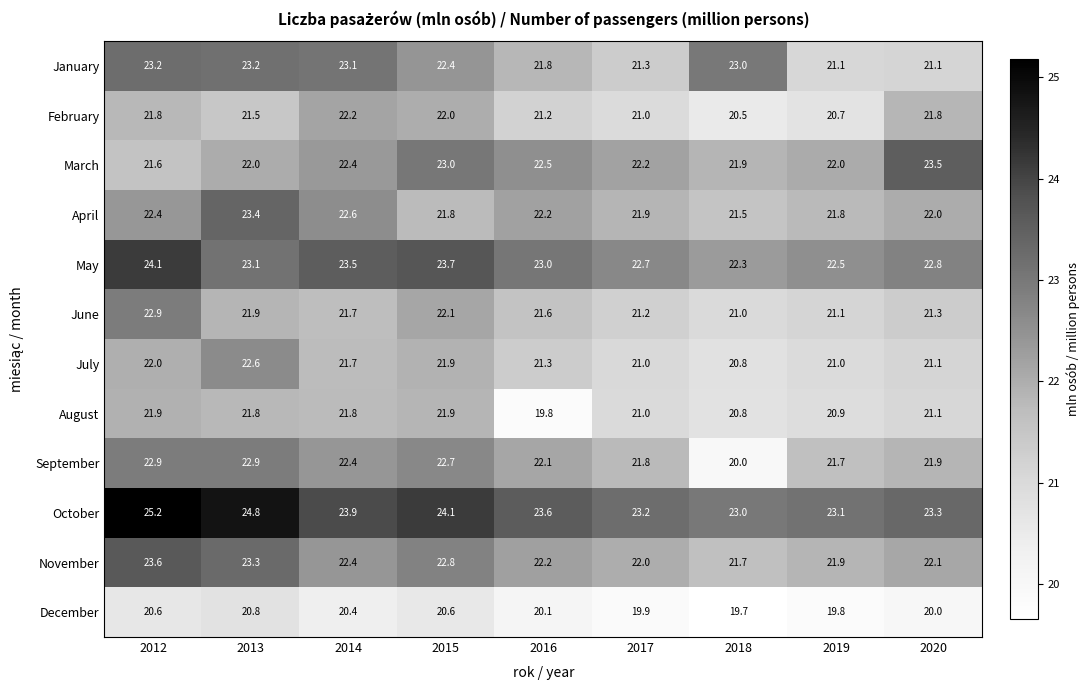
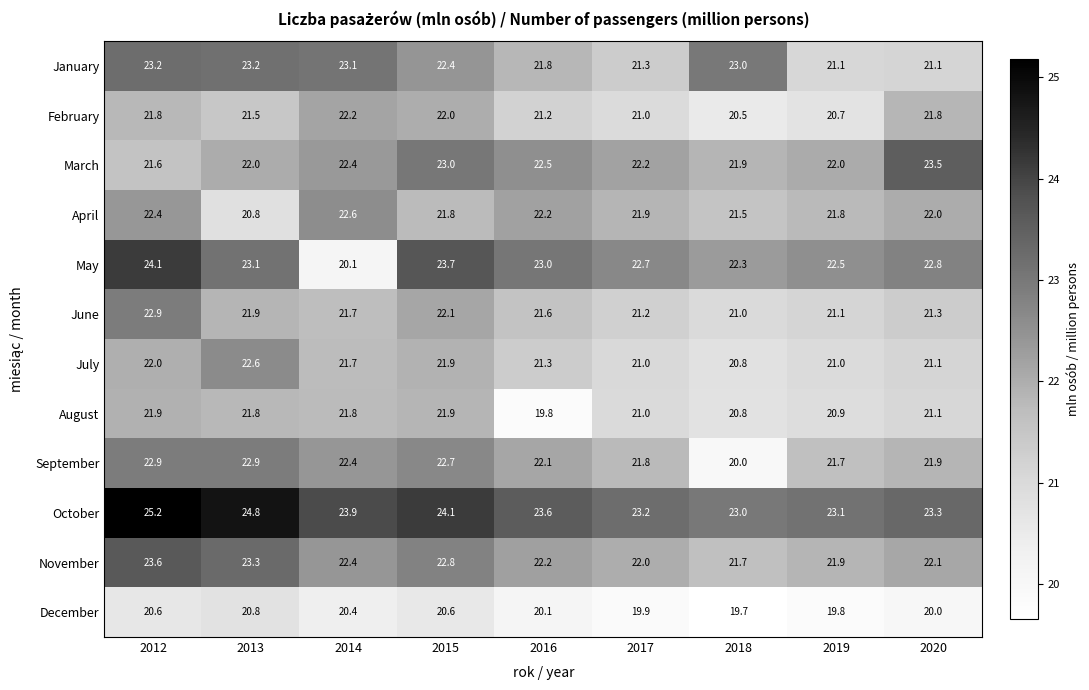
  {
    "January": {
      "2012": 23.2,
      "2013": 23.2,
      "2014": 23.1,
      "2015": 22.4,
      "2016": 21.8,
      "2017": 21.3,
      "2018": 23.0,
      "2019": 21.1,
      "2020": 21.1
    },
    "February": {
      "2012": 21.8,
      "2013": 21.5,
      "2014": 22.2,
      "2015": 22.0,
      "2016": 21.2,
      "2017": 21.0,
      "2018": 20.5,
      "2019": 20.7,
      "2020": 21.8
    },
    "March": {
      "2012": 21.6,
      "2013": 22.0,
      "2014": 22.4,
      "2015": 23.0,
      "2016": 22.5,
      "2017": 22.2,
      "2018": 21.9,
      "2019": 22.0,
      "2020": 23.5
    },
    "April": {
      "2012": 22.4,
-     "2013": 23.4,
+     "2013": 20.8,
      "2014": 22.6,
      "2015": 21.8,
      "2016": 22.2,
      "2017": 21.9,
      "2018": 21.5,
      "2019": 21.8,
      "2020": 22.0
    },
    "May": {
      "2012": 24.1,
      "2013": 23.1,
-     "2014": 23.5,
+     "2014": 20.1,
      "2015": 23.7,
      "2016": 23.0,
      "2017": 22.7,
      "2018": 22.3,
      "2019": 22.5,
      "2020": 22.8
    },
    "June": {
      "2012": 22.9,
      "2013": 21.9,
      "2014": 21.7,
      "2015": 22.1,
      "2016": 21.6,
      "2017": 21.2,
      "2018": 21.0,
      "2019": 21.1,
      "2020": 21.3
    },
    "July": {
      "2012": 22.0,
      "2013": 22.6,
      "2014": 21.7,
      "2015": 21.9,
      "2016": 21.3,
      "2017": 21.0,
      "2018": 20.8,
      "2019": 21.0,
      "2020": 21.1
    },
    "August": {
      "2012": 21.9,
      "2013": 21.8,
      "2014": 21.8,
      "2015": 21.9,
      "2016": 19.8,
      "2017": 21.0,
      "2018": 20.8,
      "2019": 20.9,
      "2020": 21.1
    },
    "September": {
      "2012": 22.9,
      "2013": 22.9,
      "2014": 22.4,
      "2015": 22.7,
      "2016": 22.1,
      "2017": 21.8,
      "2018": 20.0,
      "2019": 21.7,
      "2020": 21.9
    },
    "October": {
      "2012": 25.2,
      "2013": 24.8,
      "2014": 23.9,
      "2015": 24.1,
      "2016": 23.6,
      "2017": 23.2,
      "2018": 23.0,
      "2019": 23.1,
      "2020": 23.3
    },
    "November": {
      "2012": 23.6,
      "2013": 23.3,
      "2014": 22.4,
      "2015": 22.8,
      "2016": 22.2,
      "2017": 22.0,
      "2018": 21.7,
      "2019": 21.9,
      "2020": 22.1
    },
    "December": {
      "2012": 20.6,
      "2013": 20.8,
      "2014": 20.4,
      "2015": 20.6,
      "2016": 20.1,
      "2017": 19.9,
      "2018": 19.7,
      "2019": 19.8,
      "2020": 20.0
    }
  }
